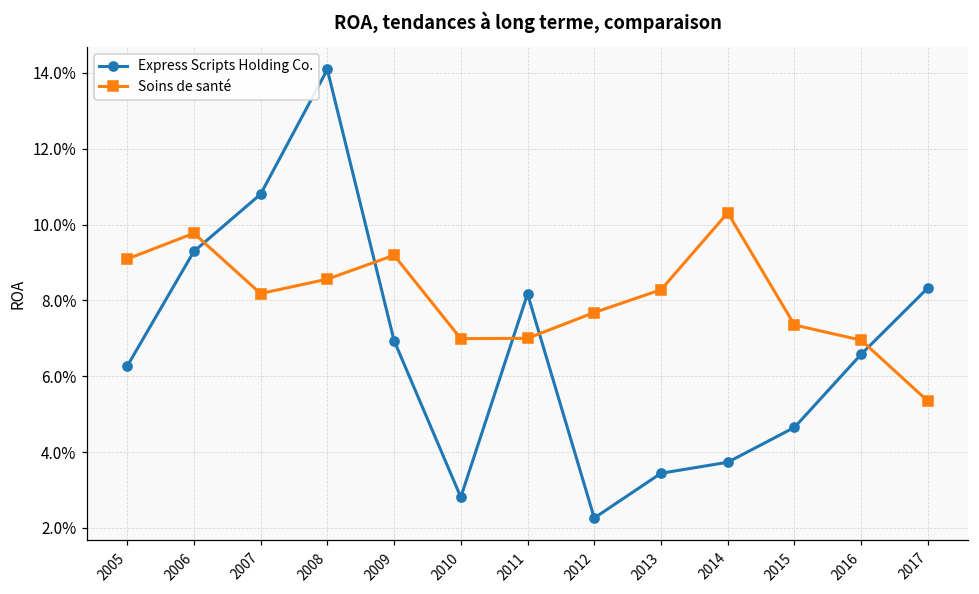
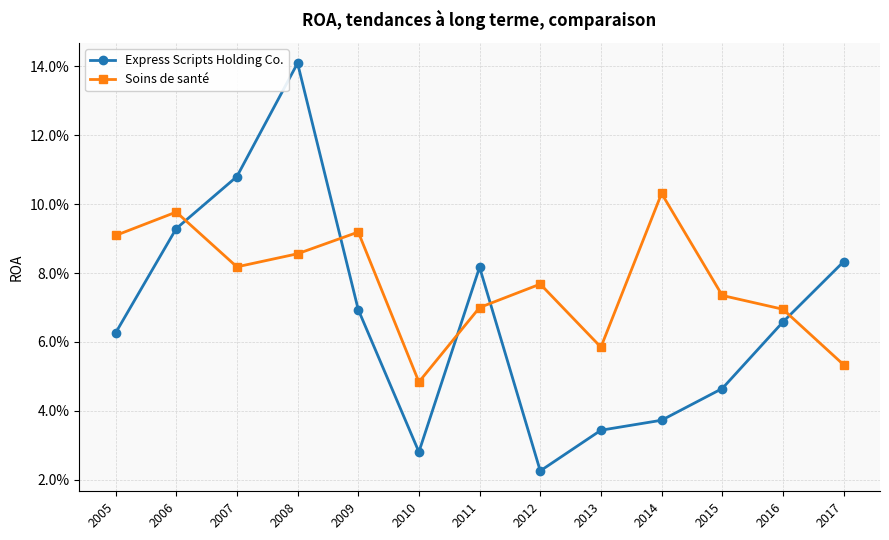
  {
    "Express Scripts Holding Co.": {
      "2005": "6.3%",
      "2006": "9.3%",
      "2007": "10.8%",
      "2008": "14.1%",
      "2009": "6.9%",
      "2010": "2.8%",
      "2011": "8.2%",
      "2012": "2.3%",
      "2013": "3.4%",
      "2014": "3.7%",
      "2015": "4.7%",
      "2016": "6.6%",
      "2017": "8.3%"
    },
    "Soins de santé": {
      "2005": "9.1%",
      "2006": "9.8%",
      "2007": "8.2%",
      "2008": "8.6%",
      "2009": "9.2%",
-     "2010": "7.0%",
+     "2010": "4.8%",
      "2011": "7.0%",
      "2012": "7.7%",
-     "2013": "8.3%",
+     "2013": "5.9%",
      "2014": "10.3%",
      "2015": "7.4%",
      "2016": "7.0%",
      "2017": "5.3%"
    }
  }
